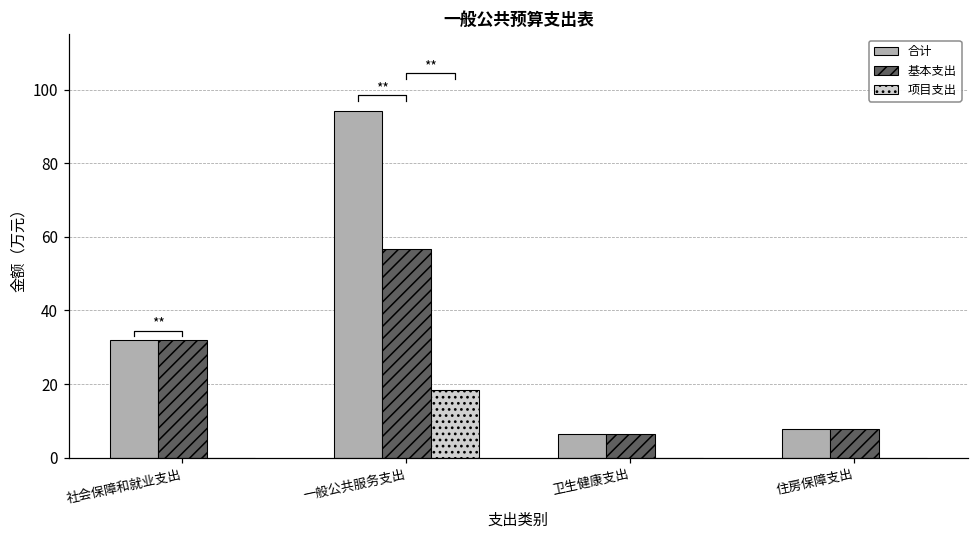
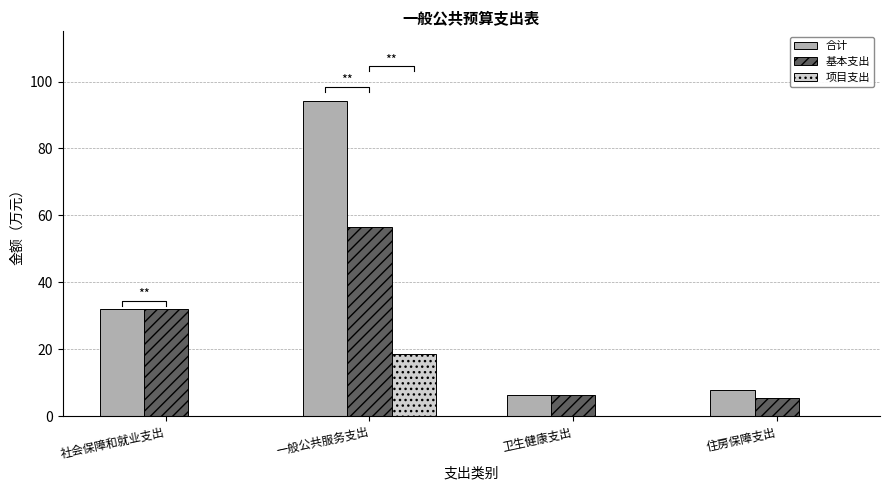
  {
    "基本支出": {
      "社会保障和就业支出": 32,
      "一般公共服务支出": 57,
      "卫生健康支出": 6,
-     "住房保障支出": 8
+     "住房保障支出": 5
    }
  }
